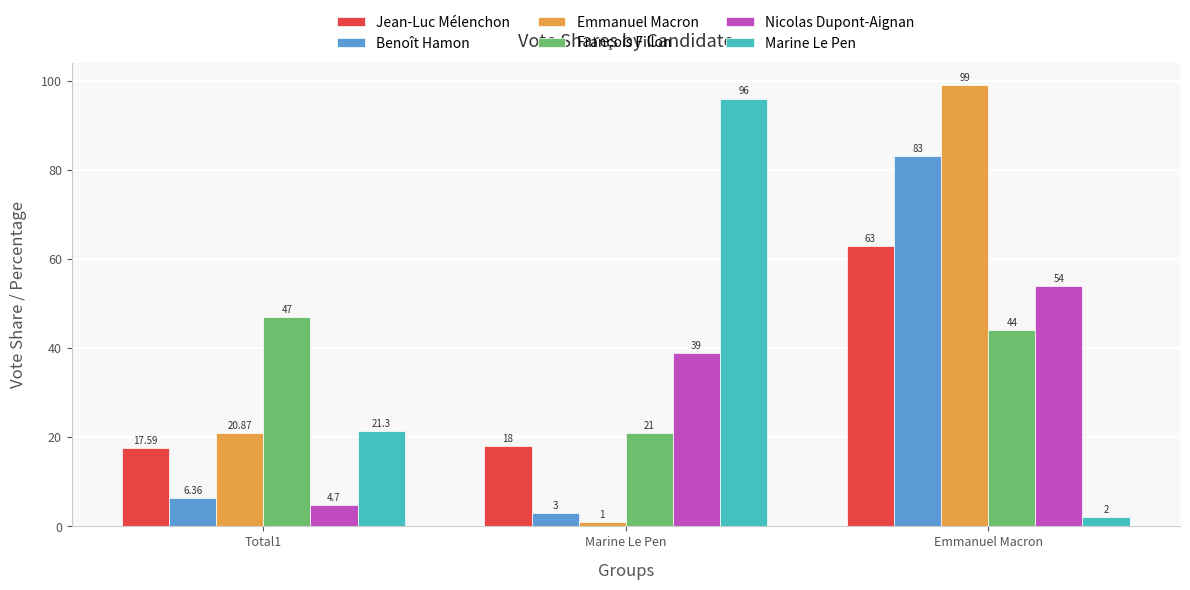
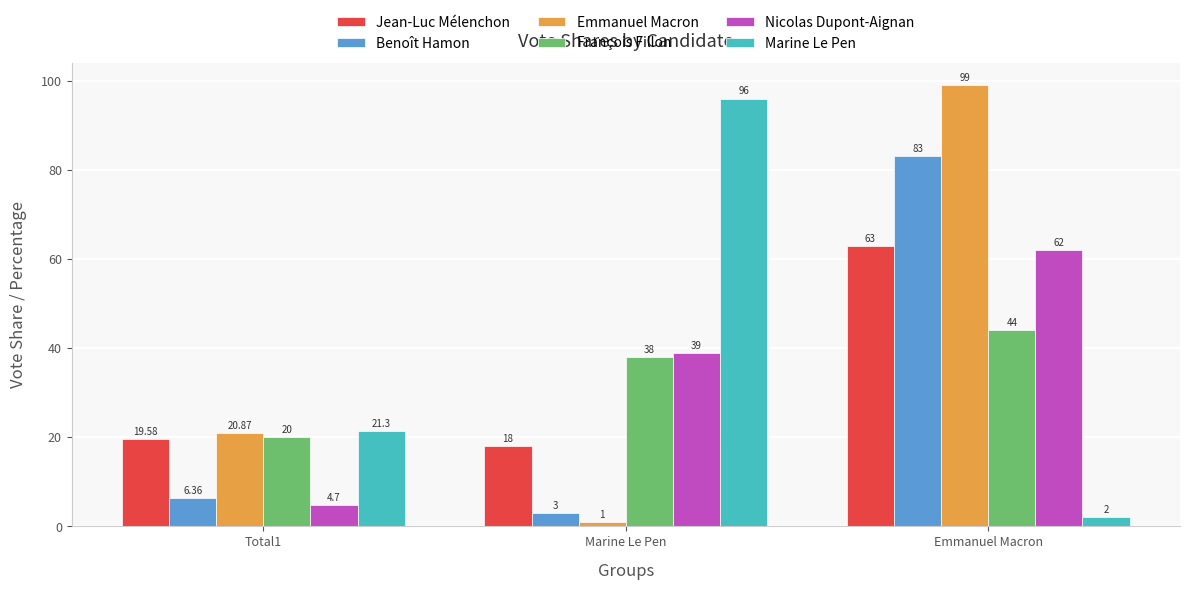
  {
    "Jean-Luc Mélenchon": {
-     "Total1": 17.59,
+     "Total1": 19.58,
      "Marine Le Pen": 18,
      "Emmanuel Macron": 63
    },
    "Emmanuel Macron": {
      "Total1": 20.87,
      "Marine Le Pen": 1,
      "Emmanuel Macron": 99
    },
    "François Fillon": {
-     "Total1": 47,
-     "Marine Le Pen": 21,
+     "Total1": 20,
+     "Marine Le Pen": 38,
      "Emmanuel Macron": 44
    },
    "Nicolas Dupont-Aignan": {
      "Total1": 4.7,
      "Marine Le Pen": 39,
-     "Emmanuel Macron": 54
+     "Emmanuel Macron": 62
    }
  }
